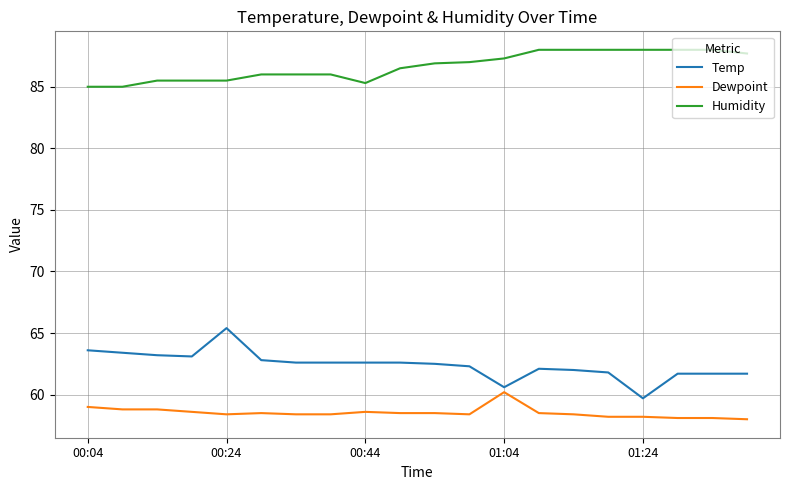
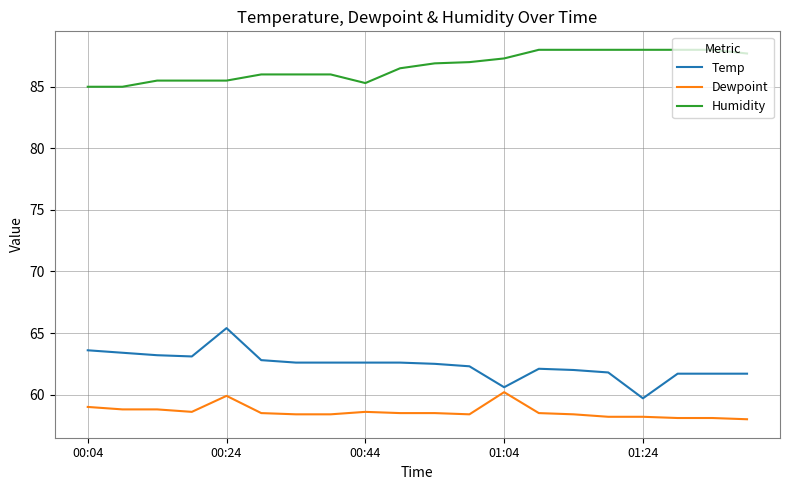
  {
    "Temp": {
      "00:04": 63.6,
      "00:24": 65.4,
      "00:44": 62.6,
      "01:04": 60.6,
      "01:24": 59.7
    },
    "Dewpoint": {
      "00:04": 59.0,
-     "00:24": 58.4,
+     "00:24": 59.9,
      "00:44": 58.6,
      "01:04": 60.2,
      "01:24": 58.2
    },
    "Humidity": {
      "00:04": 85.0,
      "00:24": 85.5,
      "00:44": 85.3,
      "01:04": 87.3,
      "01:24": 88.0
    }
  }
